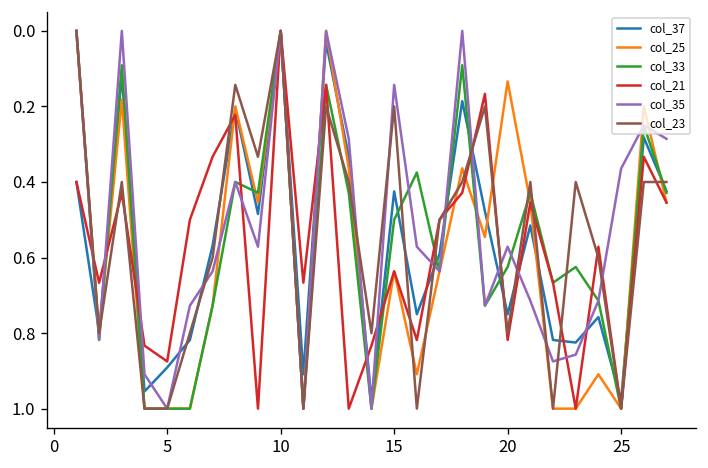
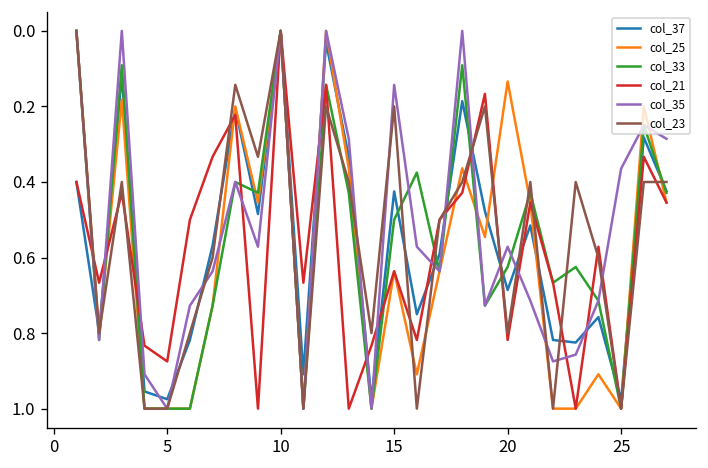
  {
    "col_37": {
-     "5": 0.89,
+     "5": 0.98,
      "15": 0.43,
-     "20": 0.75,
+     "20": 0.69,
      "25": 0.98
    },
    "col_25": {
      "20": 0.13
    },
    "col_33": {
      "15": 0.50,
      "20": 0.63
    },
    "col_21": {
      "5": 0.88,
      "20": 0.82
    },
    "col_35": {
      "15": 0.14,
      "20": 0.57,
      "25": 0.36
    },
    "col_23": {
      "15": 0.20,
      "20": 0.80
    }
  }
